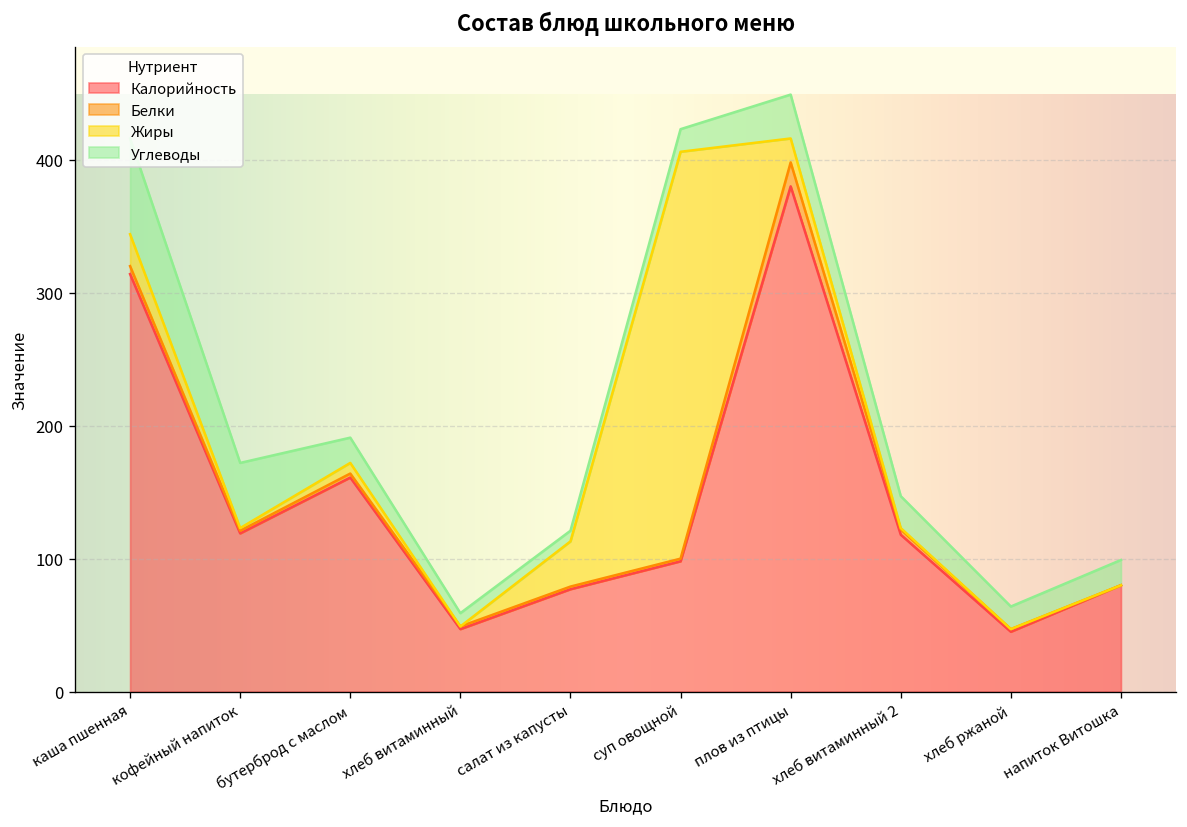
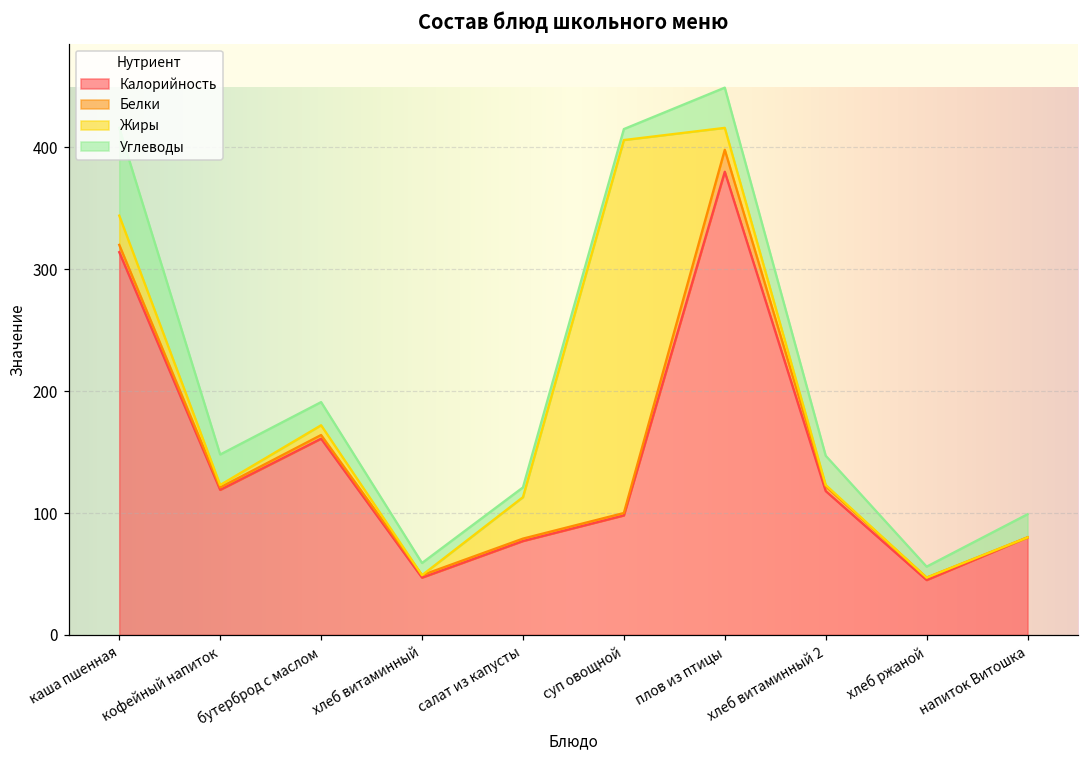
  {
    "Калорийность": {
      "каша пшенная": 314,
      "бутерброд с маслом": 161,
      "плов из птицы": 380,
      "хлеб витаминный 2": 118
    },
    "Белки": {
      "каша пшенная": 6,
      "бутерброд с маслом": 3,
      "плов из птицы": 18
    },
    "Жиры": {
      "каша пшенная": 24,
      "бутерброд с маслом": 8,
      "салат из капусты": 34,
      "суп овощной": 306,
      "плов из птицы": 18
    },
    "Углеводы": {
-     "кофейный напиток": 49,
+     "кофейный напиток": 25,
      "бутерброд с маслом": 19,
      "хлеб витаминный": 10,
      "салат из капусты": 8,
-     "суп овощной": 17,
+     "суп овощной": 9,
      "плов из птицы": 33,
      "хлеб витаминный 2": 24,
-     "хлеб ржаной": 17,
+     "хлеб ржаной": 9,
      "напиток Витошка": 19
    }
  }
